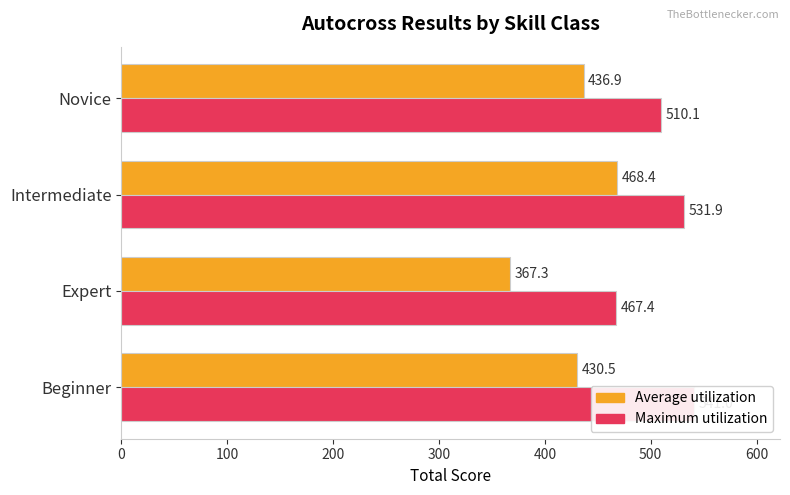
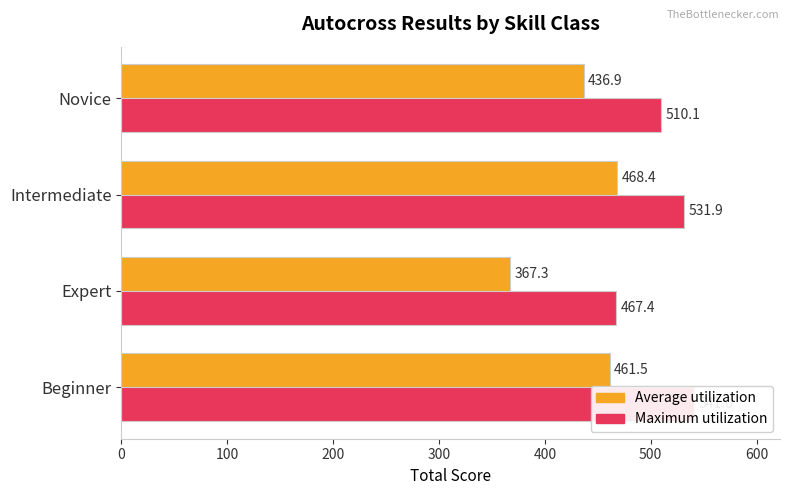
  {
    "Average utilization": {
      "Novice": 436.9,
      "Intermediate": 468.4,
      "Expert": 367.3,
-     "Beginner": 430.5
+     "Beginner": 461.5
    },
    "Maximum utilization": {
      "Novice": 510.1,
      "Intermediate": 531.9,
      "Expert": 467.4
    }
  }
